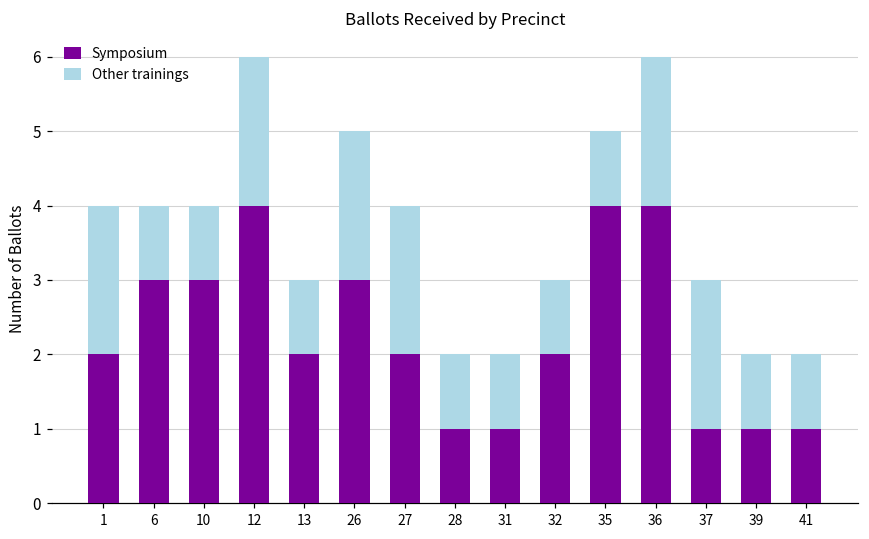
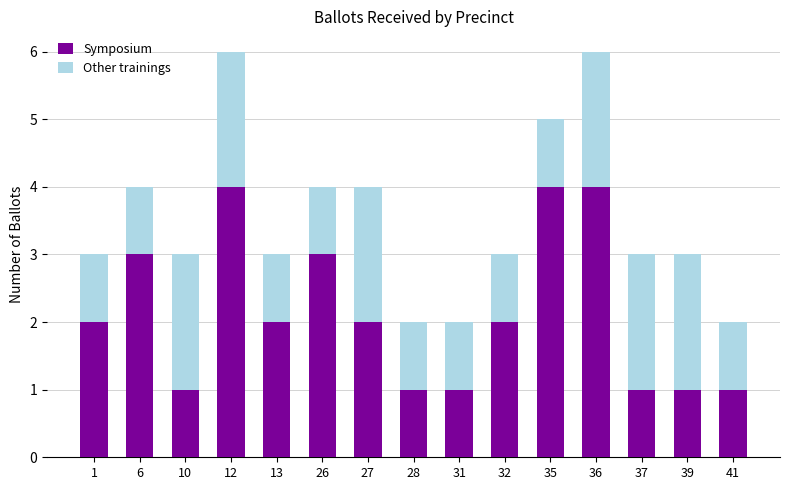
  {
    "Symposium": {
      "1": 2,
      "6": 3,
-     "10": 3,
+     "10": 1,
      "12": 4,
      "13": 2,
      "26": 3,
      "27": 2,
      "28": 1,
      "31": 1,
      "32": 2,
      "35": 4,
      "36": 4,
      "37": 1,
      "39": 1,
      "41": 1
    },
    "Other trainings": {
-     "1": 2,
+     "1": 1,
      "6": 1,
-     "10": 1,
+     "10": 2,
      "12": 2,
      "13": 1,
-     "26": 2,
+     "26": 1,
      "27": 2,
      "28": 1,
      "31": 1,
      "32": 1,
      "35": 1,
      "36": 2,
      "37": 2,
-     "39": 1,
+     "39": 2,
      "41": 1
    }
  }
